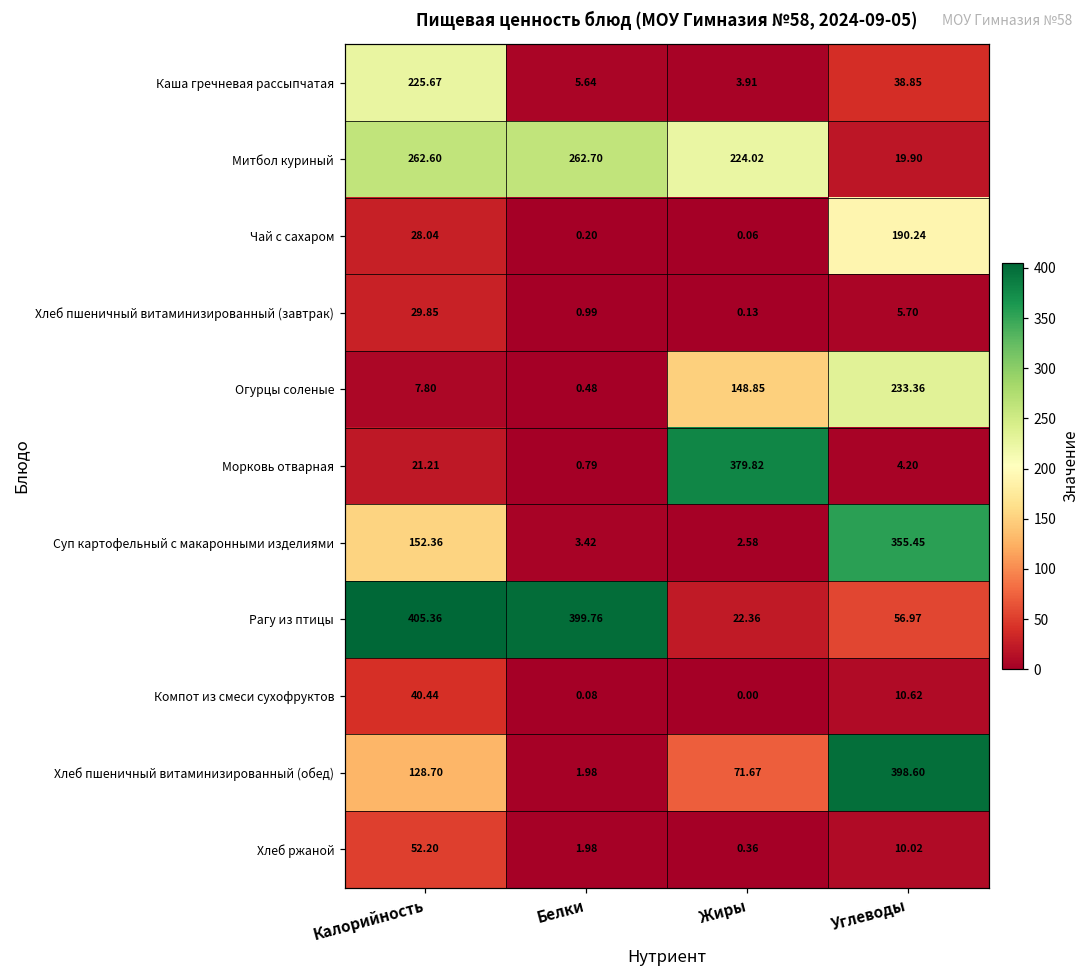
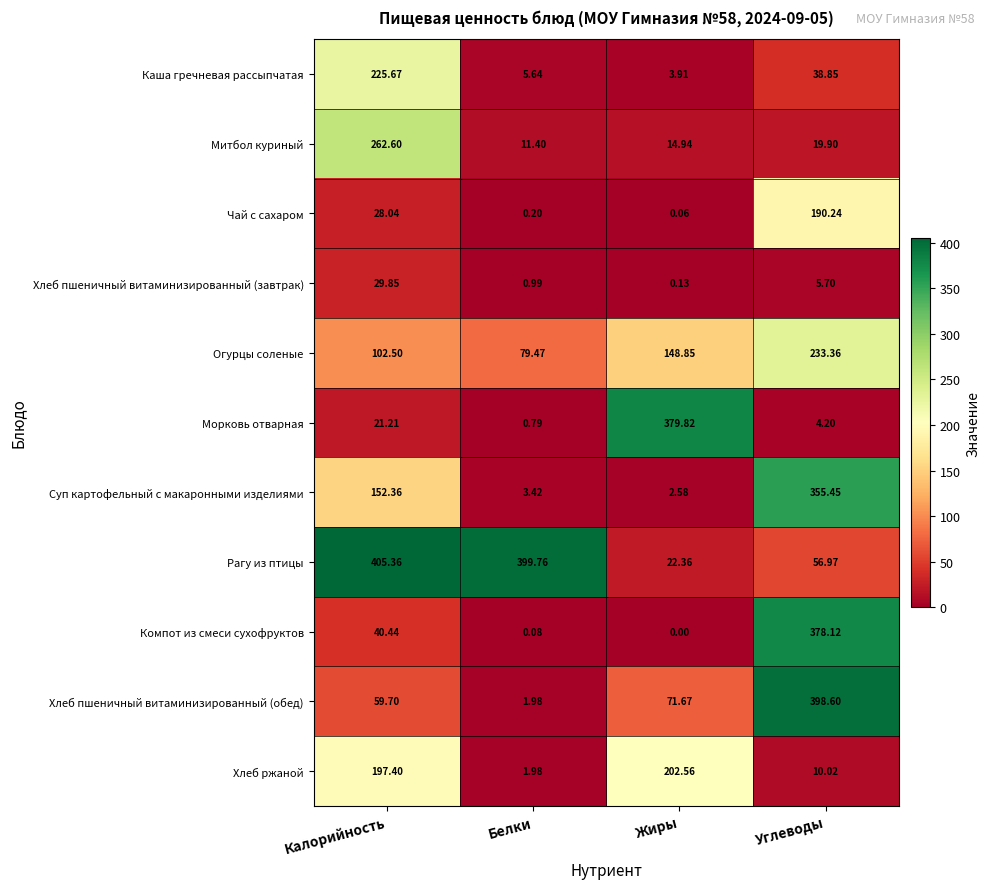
  {
    "Каша гречневая рассыпчатая": {
      "Калорийность": 225.67,
      "Белки": 5.64,
      "Жиры": 3.91,
      "Углеводы": 38.85
    },
    "Митбол куриный": {
      "Калорийность": 262.60,
-     "Белки": 262.70,
-     "Жиры": 224.02,
+     "Белки": 11.40,
+     "Жиры": 14.94,
      "Углеводы": 19.90
    },
    "Чай с сахаром": {
      "Калорийность": 28.04,
      "Белки": 0.20,
      "Жиры": 0.06,
      "Углеводы": 190.24
    },
    "Хлеб пшеничный витаминизированный (завтрак)": {
      "Калорийность": 29.85,
      "Белки": 0.99,
      "Жиры": 0.13,
      "Углеводы": 5.70
    },
    "Огурцы соленые": {
-     "Калорийность": 7.80,
-     "Белки": 0.48,
+     "Калорийность": 102.50,
+     "Белки": 79.47,
      "Жиры": 148.85,
      "Углеводы": 233.36
    },
    "Морковь отварная": {
      "Калорийность": 21.21,
      "Белки": 0.79,
      "Жиры": 379.82,
      "Углеводы": 4.20
    },
    "Суп картофельный с макаронными изделиями": {
      "Калорийность": 152.36,
      "Белки": 3.42,
      "Жиры": 2.58,
      "Углеводы": 355.45
    },
    "Рагу из птицы": {
      "Калорийность": 405.36,
      "Белки": 399.76,
      "Жиры": 22.36,
      "Углеводы": 56.97
    },
    "Компот из смеси сухофруктов": {
      "Калорийность": 40.44,
      "Белки": 0.08,
      "Жиры": 0.00,
-     "Углеводы": 10.62
+     "Углеводы": 378.12
    },
    "Хлеб пшеничный витаминизированный (обед)": {
-     "Калорийность": 128.70,
+     "Калорийность": 59.70,
      "Белки": 1.98,
      "Жиры": 71.67,
      "Углеводы": 398.60
    },
    "Хлеб ржаной": {
-     "Калорийность": 52.20,
+     "Калорийность": 197.40,
      "Белки": 1.98,
-     "Жиры": 0.36,
+     "Жиры": 202.56,
      "Углеводы": 10.02
    }
  }
